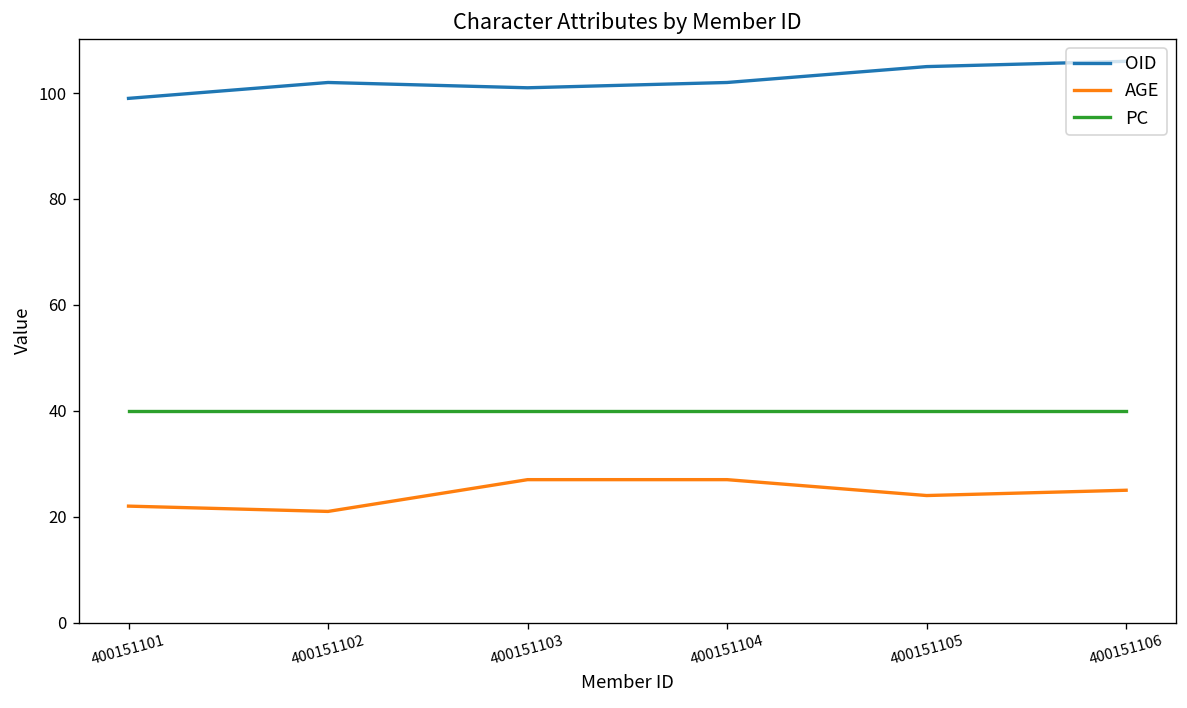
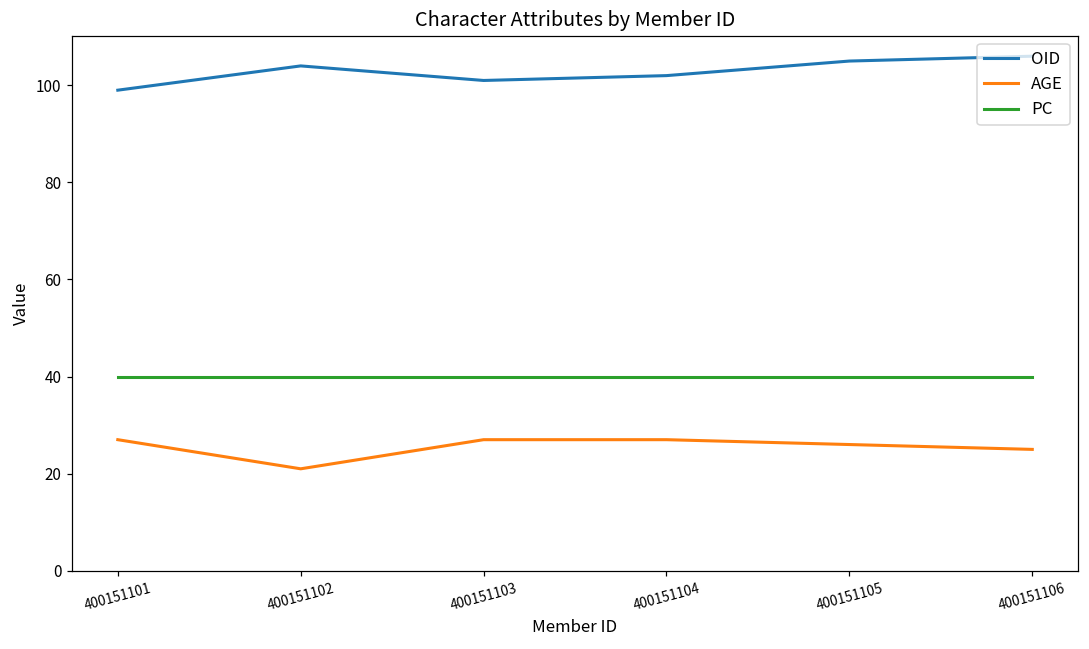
  {
    "OID": {
      "400151101": 99,
-     "400151102": 102,
+     "400151102": 104,
      "400151103": 101,
      "400151104": 102,
      "400151105": 105
    },
    "AGE": {
-     "400151101": 22,
+     "400151101": 27,
      "400151102": 21,
      "400151103": 27,
      "400151104": 27,
-     "400151105": 24,
+     "400151105": 26,
      "400151106": 25
    },
    "PC": {
      "400151101": 40,
      "400151102": 40,
      "400151103": 40,
      "400151104": 40,
      "400151105": 40,
      "400151106": 40
    }
  }
